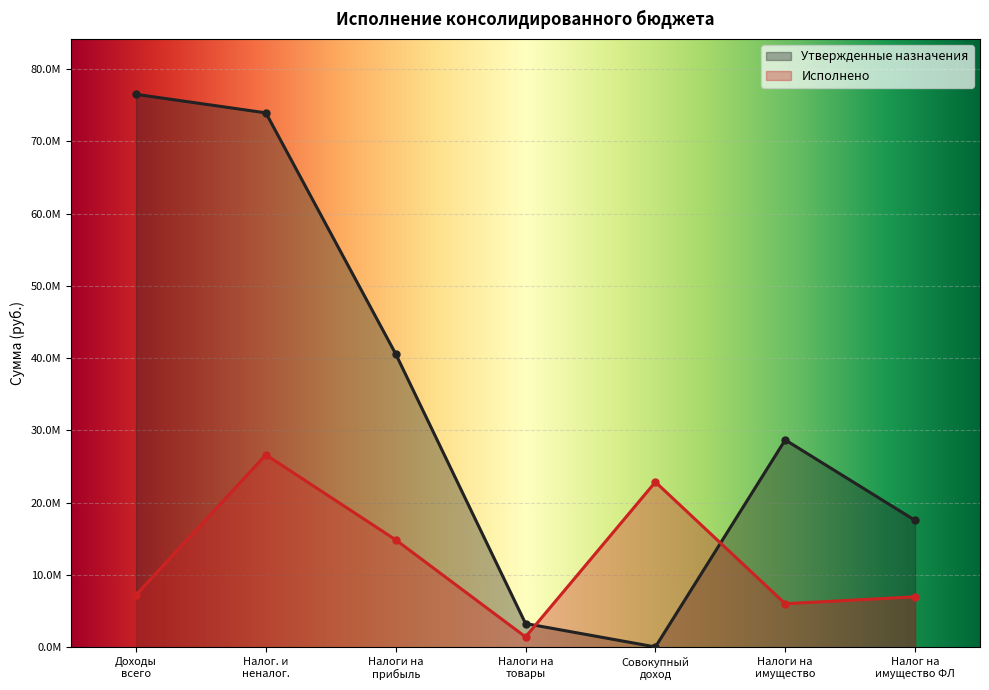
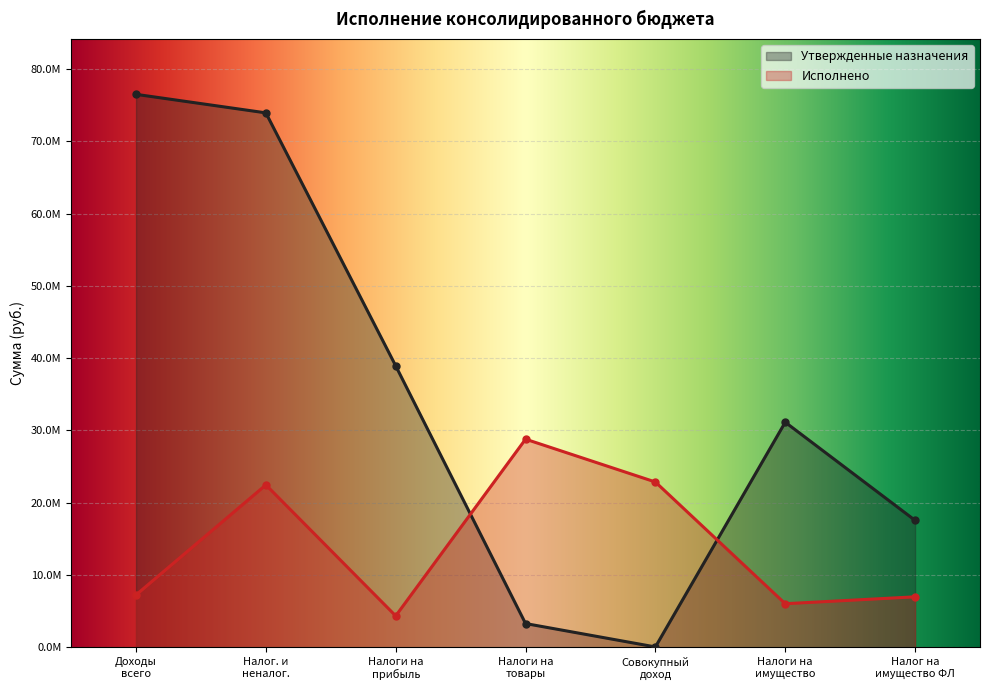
  {
    "Утвержденные назначения": {
      "Доходы всего": 76000000,
      "Налог. и неналог.": 74000000,
-     "Налоги на прибыль": 41000000,
+     "Налоги на прибыль": 39000000,
      "Налоги на товары": 3000000,
      "Совокупный доход": 0,
-     "Налоги на имущество": 29000000,
+     "Налоги на имущество": 31000000,
      "Налог на имущество ФЛ": 18000000
    },
    "Исполнено": {
      "Доходы всего": 7000000,
-     "Налог. и неналог.": 27000000,
-     "Налоги на прибыль": 15000000,
-     "Налоги на товары": 1000000,
+     "Налог. и неналог.": 22000000,
+     "Налоги на прибыль": 4000000,
+     "Налоги на товары": 29000000,
      "Совокупный доход": 23000000,
      "Налоги на имущество": 6000000,
      "Налог на имущество ФЛ": 7000000
    }
  }
